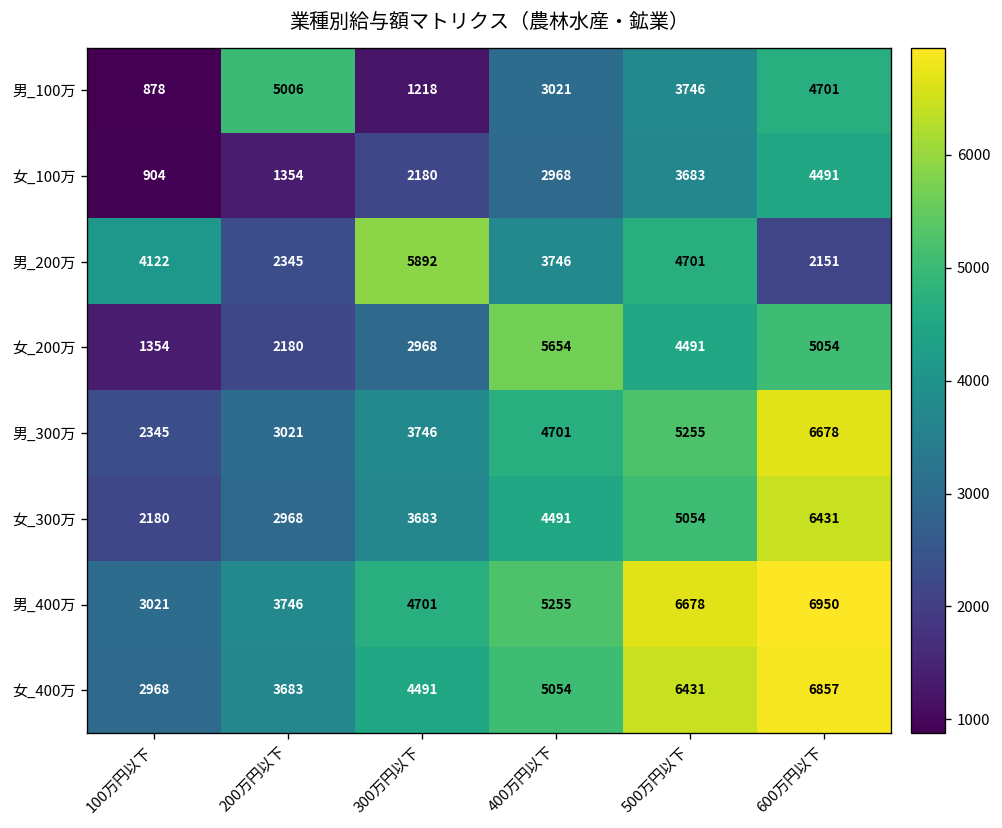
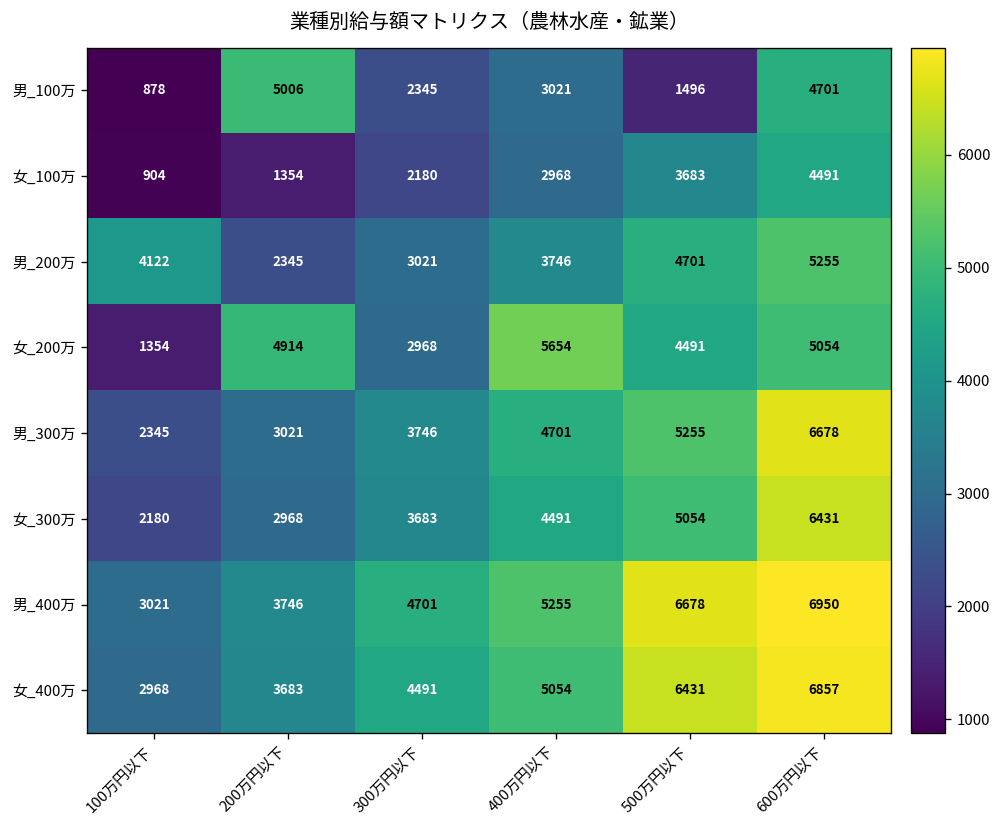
  {
    "男_100万": {
      "100万円以下": 878,
      "200万円以下": 5006,
-     "300万円以下": 1218,
+     "300万円以下": 2345,
      "400万円以下": 3021,
-     "500万円以下": 3746,
+     "500万円以下": 1496,
      "600万円以下": 4701
    },
    "女_100万": {
      "100万円以下": 904,
      "200万円以下": 1354,
      "300万円以下": 2180,
      "400万円以下": 2968,
      "500万円以下": 3683,
      "600万円以下": 4491
    },
    "男_200万": {
      "100万円以下": 4122,
      "200万円以下": 2345,
-     "300万円以下": 5892,
+     "300万円以下": 3021,
      "400万円以下": 3746,
      "500万円以下": 4701,
-     "600万円以下": 2151
+     "600万円以下": 5255
    },
    "女_200万": {
      "100万円以下": 1354,
-     "200万円以下": 2180,
+     "200万円以下": 4914,
      "300万円以下": 2968,
      "400万円以下": 5654,
      "500万円以下": 4491,
      "600万円以下": 5054
    },
    "男_300万": {
      "100万円以下": 2345,
      "200万円以下": 3021,
      "300万円以下": 3746,
      "400万円以下": 4701,
      "500万円以下": 5255,
      "600万円以下": 6678
    },
    "女_300万": {
      "100万円以下": 2180,
      "200万円以下": 2968,
      "300万円以下": 3683,
      "400万円以下": 4491,
      "500万円以下": 5054,
      "600万円以下": 6431
    },
    "男_400万": {
      "100万円以下": 3021,
      "200万円以下": 3746,
      "300万円以下": 4701,
      "400万円以下": 5255,
      "500万円以下": 6678,
      "600万円以下": 6950
    },
    "女_400万": {
      "100万円以下": 2968,
      "200万円以下": 3683,
      "300万円以下": 4491,
      "400万円以下": 5054,
      "500万円以下": 6431,
      "600万円以下": 6857
    }
  }
